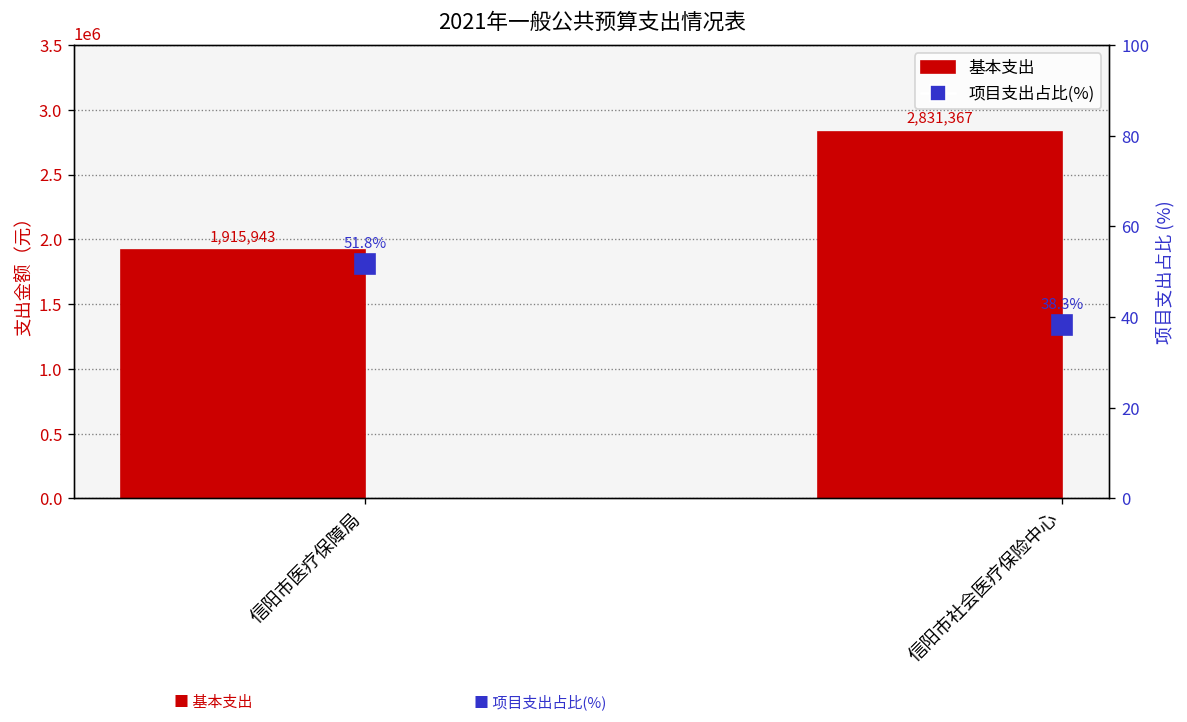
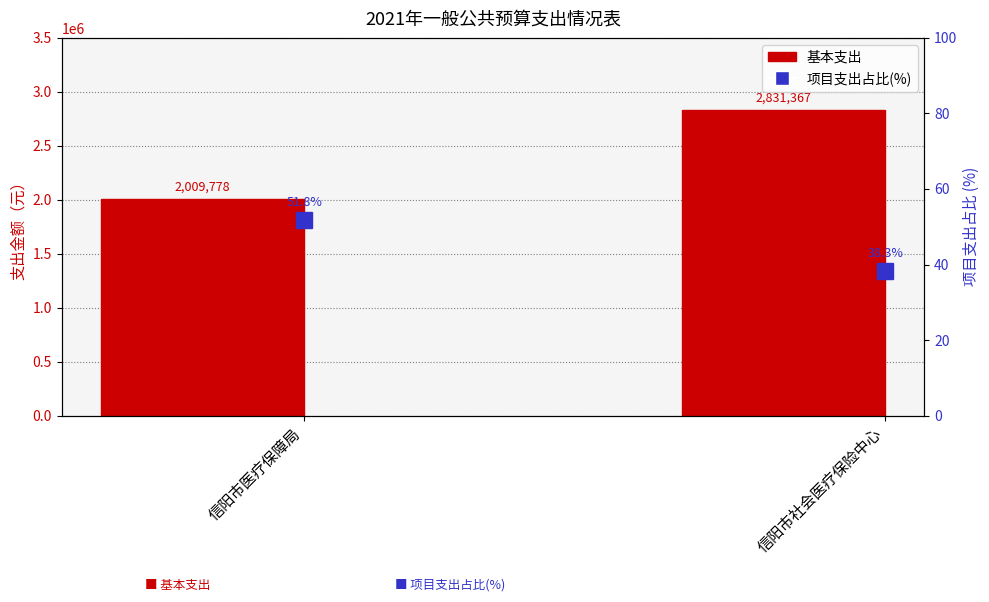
  {
    "基本支出": {
-     "信阳市医疗保障局": "1,915,943"
+     "信阳市医疗保障局": "2,009,778"
    }
  }
